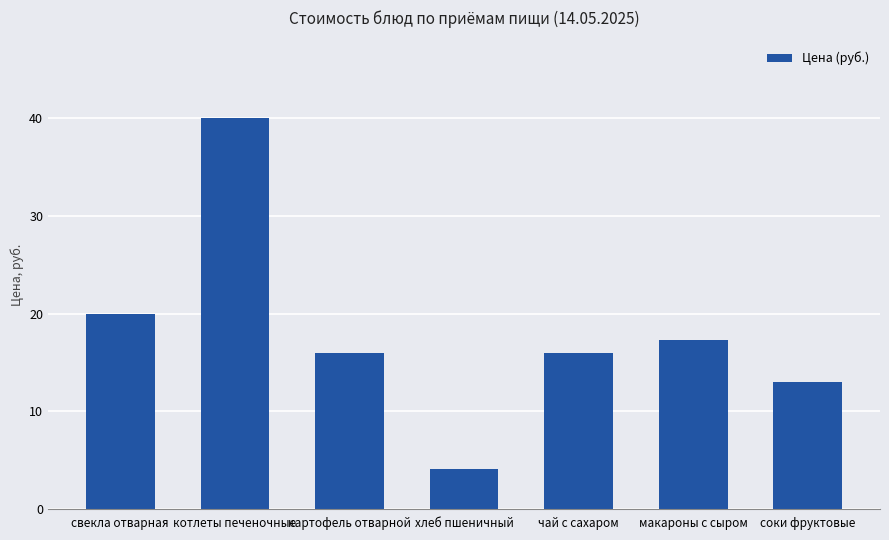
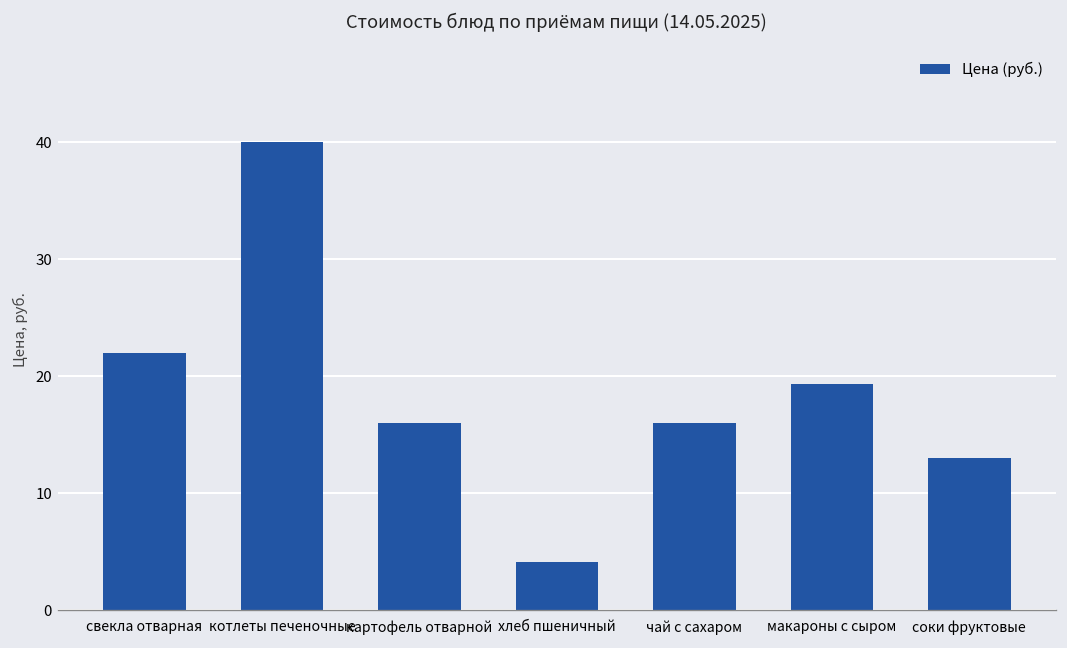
  {
-   "свекла отварная": 20,
+   "свекла отварная": 22,
    "котлеты печеночные": 40,
    "картофель отварной": 16,
    "хлеб пшеничный": 4,
    "чай с сахаром": 16,
-   "макароны с сыром": 17,
+   "макароны с сыром": 19,
    "соки фруктовые": 13
  }
